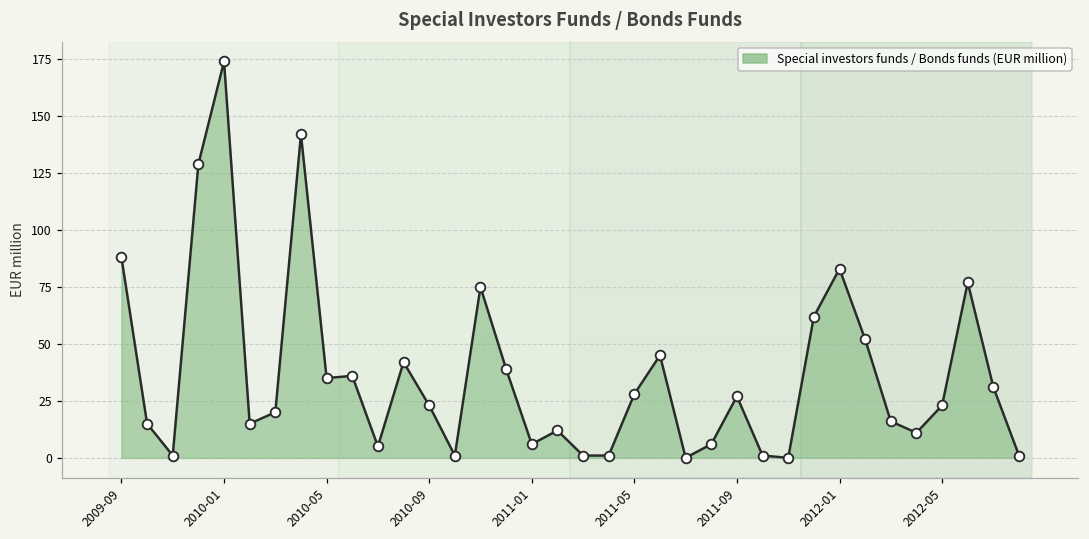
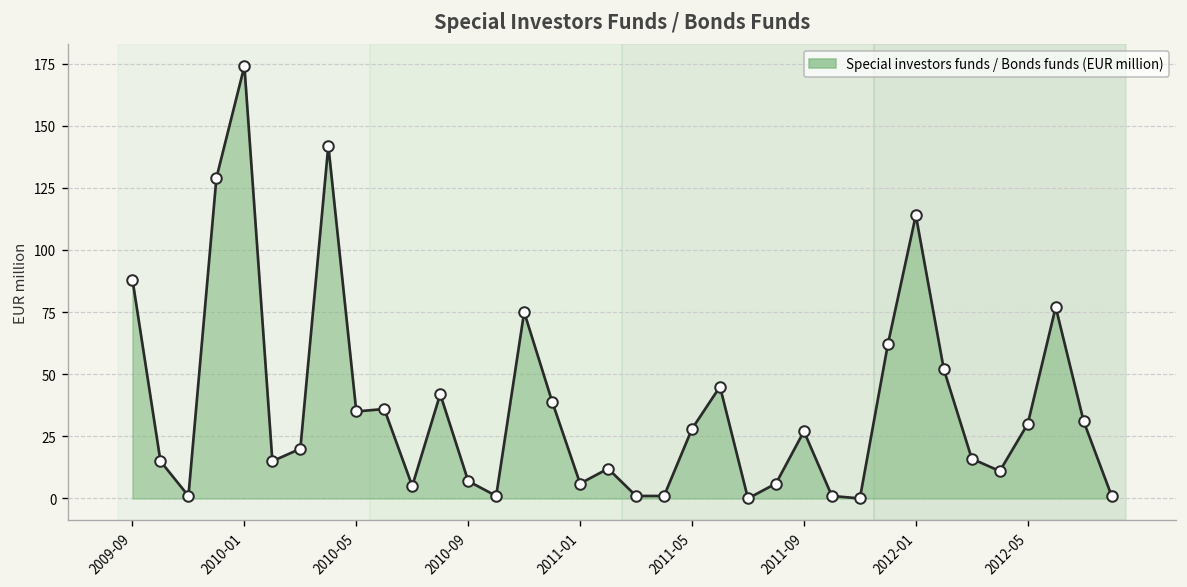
  {
    "2009-09": 88,
    "2010-01": 174,
    "2010-05": 35,
-   "2010-09": 23,
+   "2010-09": 7,
    "2011-01": 6,
    "2011-05": 28,
    "2011-09": 27,
-   "2012-01": 83,
-   "2012-05": 23
+   "2012-01": 114,
+   "2012-05": 30
  }
